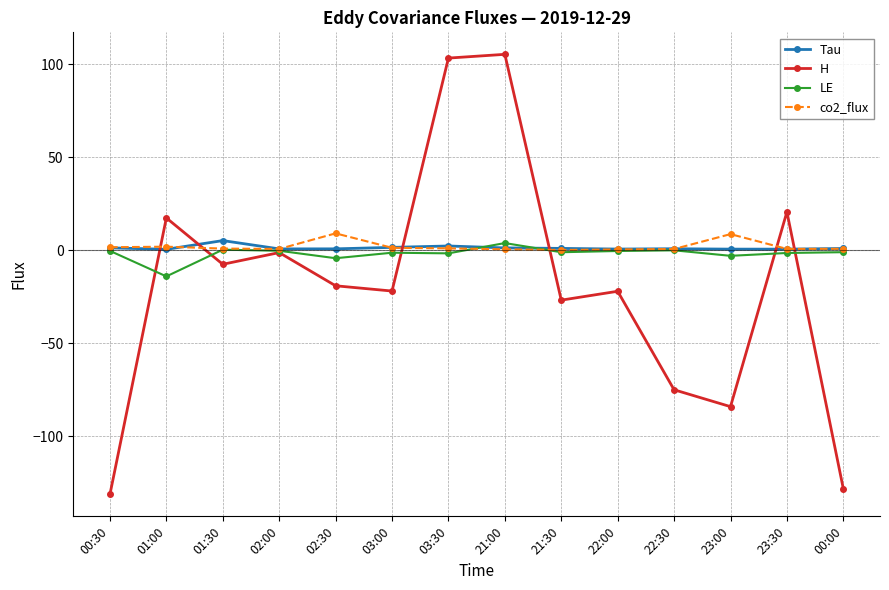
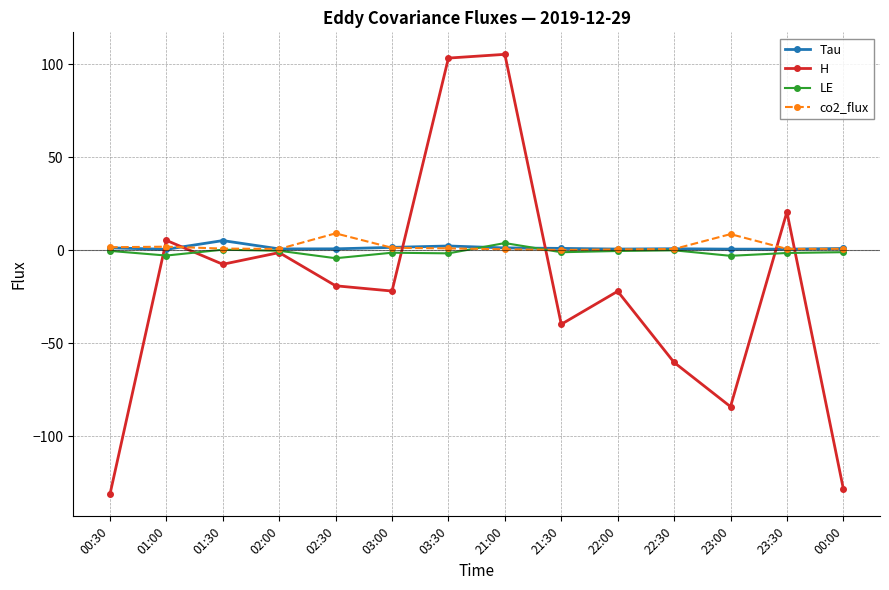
  {
    "Tau": {
      "01:00": 0,
      "01:30": 5,
      "02:30": 1,
      "23:00": 1
    },
    "H": {
      "00:30": -131,
-     "01:00": 17,
+     "01:00": 5,
      "01:30": -8,
      "02:30": -19,
      "03:00": -22,
      "03:30": 103,
      "21:00": 105,
-     "21:30": -27,
+     "21:30": -40,
      "22:00": -22,
-     "22:30": -75,
+     "22:30": -60,
      "23:00": -84,
      "23:30": 21,
      "00:00": -128
    },
    "LE": {
      "00:30": 0,
-     "01:00": -14,
+     "01:00": -3,
      "02:30": -4,
      "03:00": -1,
      "03:30": -2,
      "21:00": 4,
      "23:00": -3,
      "23:30": -2,
      "00:00": -1
    },
    "co2_flux": {
      "01:00": 2,
      "02:30": 9,
      "23:00": 9
    }
  }
